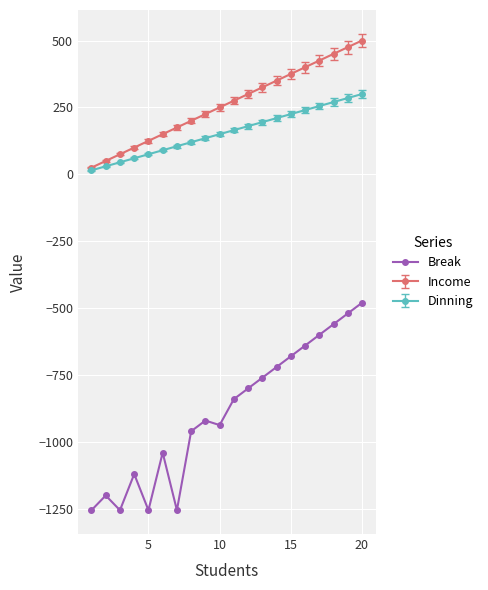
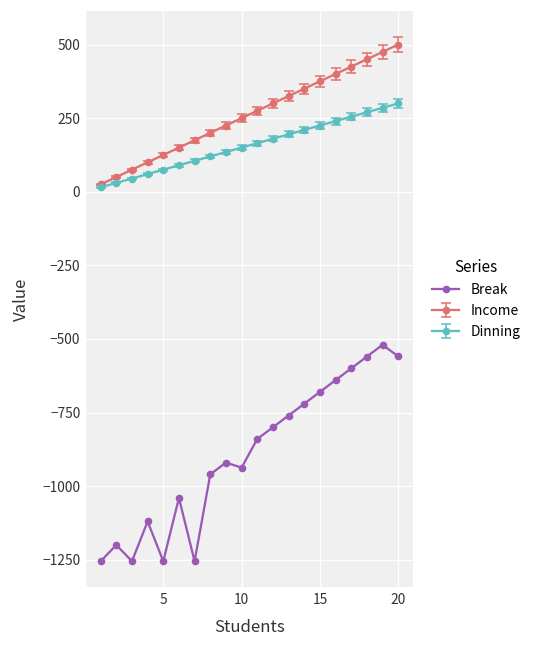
  {
    "Break": {
      "5": -1260,
      "10": -940,
      "15": -680,
-     "20": -480
+     "20": -560
    }
  }
